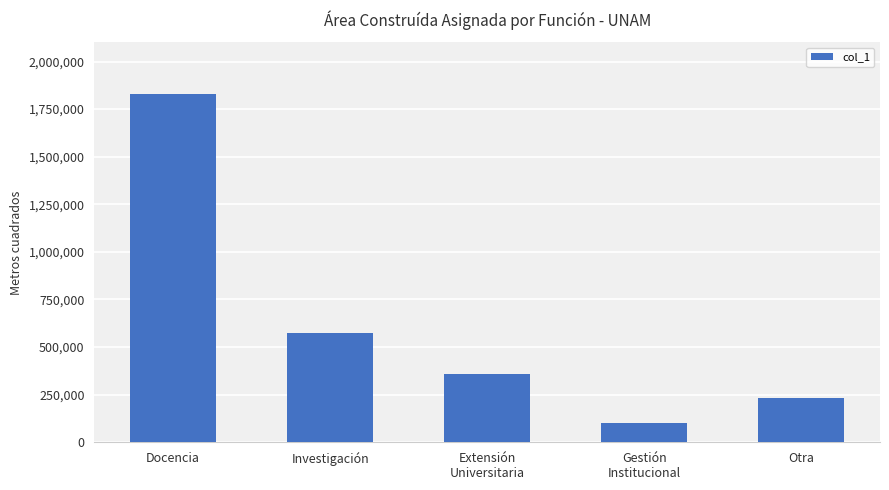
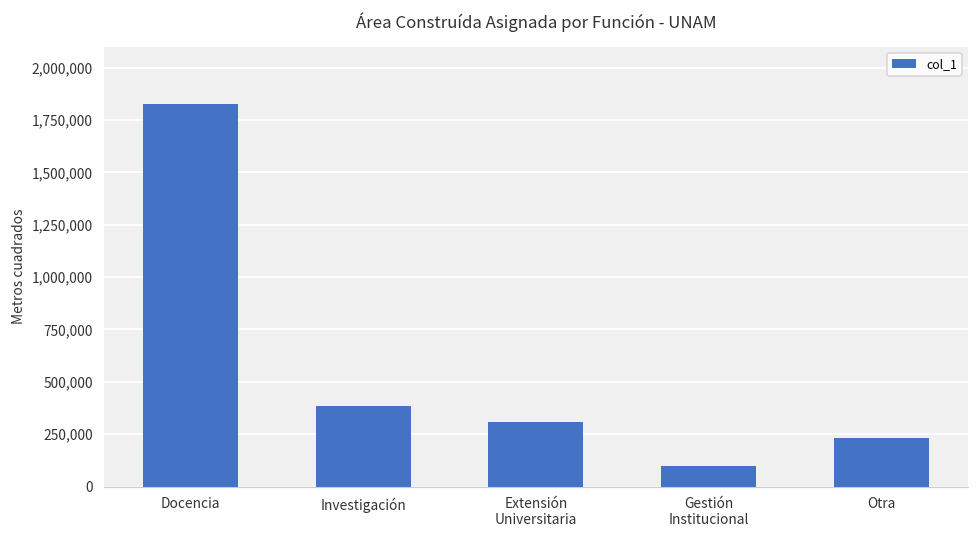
  {
    "Docencia": "1,830,000",
-   "Investigación": "580,000",
-   "Extensión Universitaria": "360,000",
+   "Investigación": "390,000",
+   "Extensión Universitaria": "310,000",
    "Gestión Institucional": "100,000",
    "Otra": "230,000"
  }
